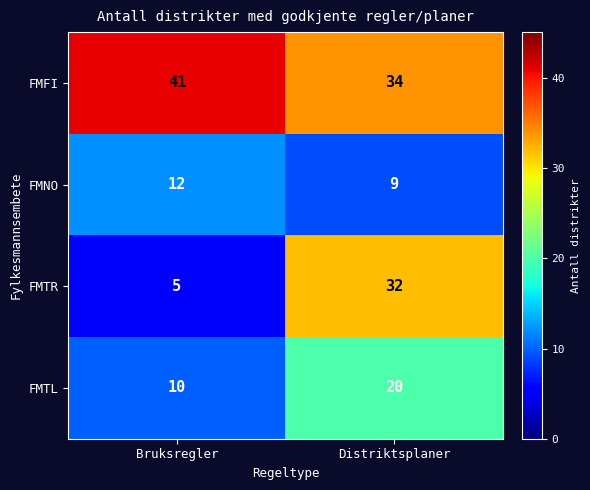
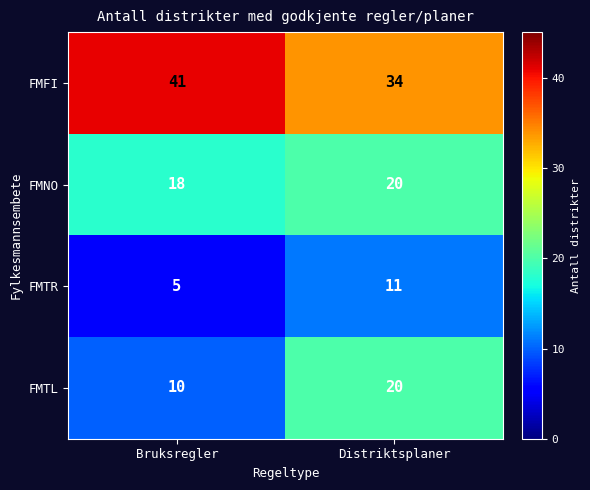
  {
    "FMFI": {
      "Bruksregler": 41,
      "Distriktsplaner": 34
    },
    "FMNO": {
-     "Bruksregler": 12,
-     "Distriktsplaner": 9
+     "Bruksregler": 18,
+     "Distriktsplaner": 20
    },
    "FMTR": {
      "Bruksregler": 5,
-     "Distriktsplaner": 32
+     "Distriktsplaner": 11
    },
    "FMTL": {
      "Bruksregler": 10,
      "Distriktsplaner": 20
    }
  }
